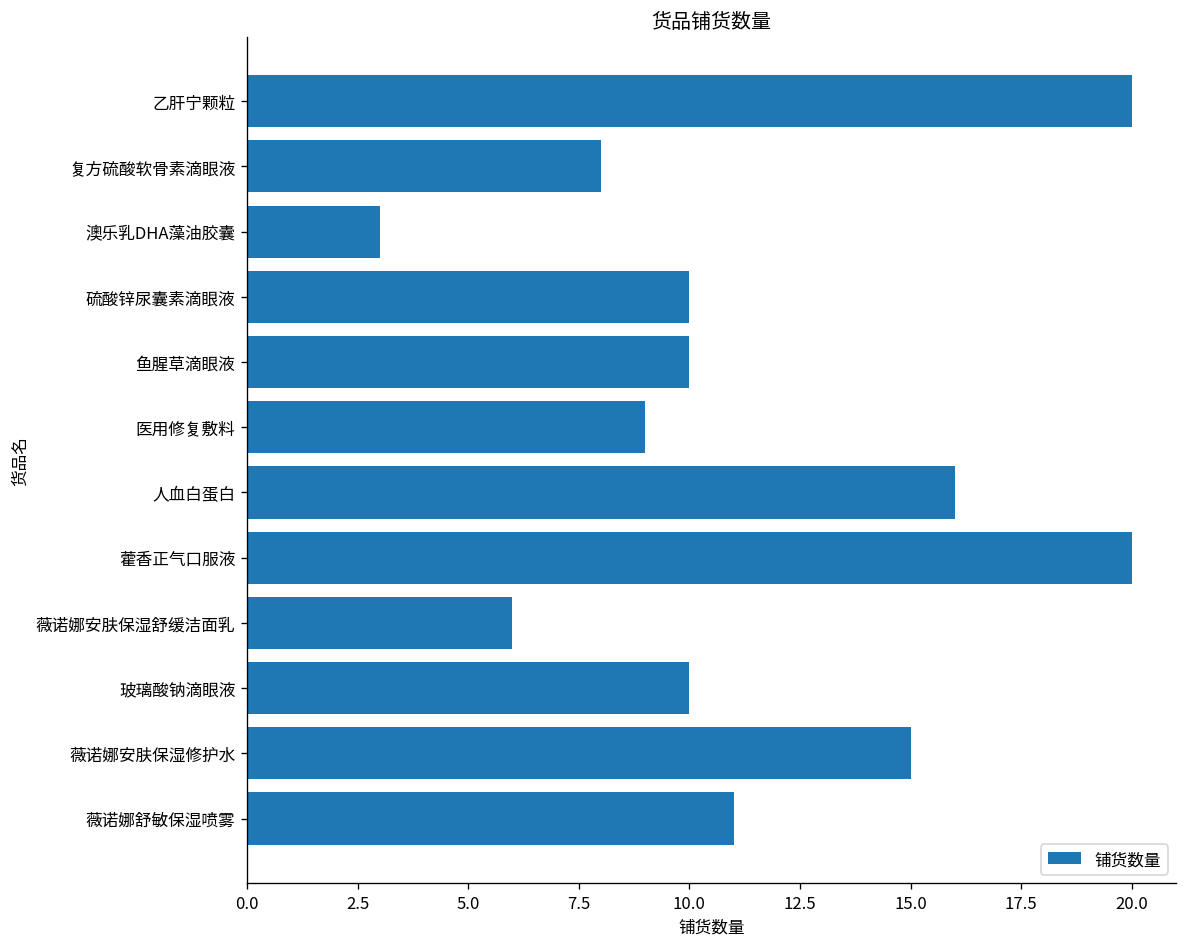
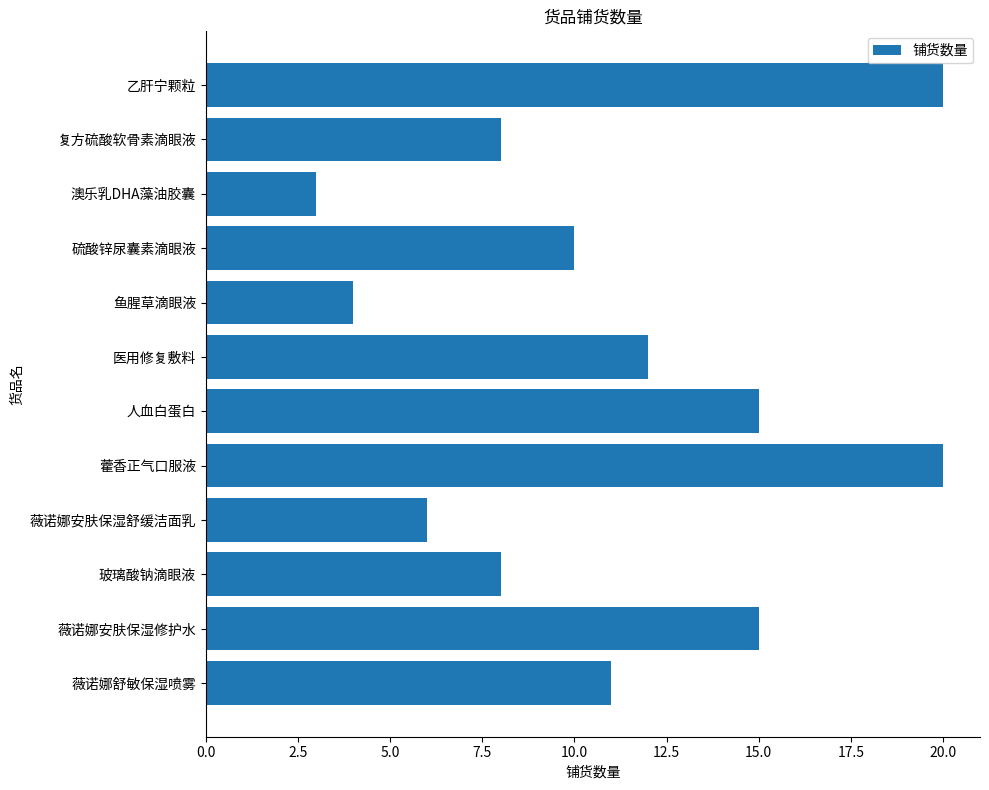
  {
    "乙肝宁颗粒": 20,
    "复方硫酸软骨素滴眼液": 8,
    "澳乐乳DHA藻油胶囊": 3,
    "硫酸锌尿囊素滴眼液": 10,
-   "鱼腥草滴眼液": 10,
-   "医用修复敷料": 9,
-   "人血白蛋白": 16,
+   "鱼腥草滴眼液": 4,
+   "医用修复敷料": 12,
+   "人血白蛋白": 15,
    "藿香正气口服液": 20,
    "薇诺娜安肤保湿舒缓洁面乳": 6,
-   "玻璃酸钠滴眼液": 10,
+   "玻璃酸钠滴眼液": 8,
    "薇诺娜安肤保湿修护水": 15,
    "薇诺娜舒敏保湿喷雾": 11
  }
